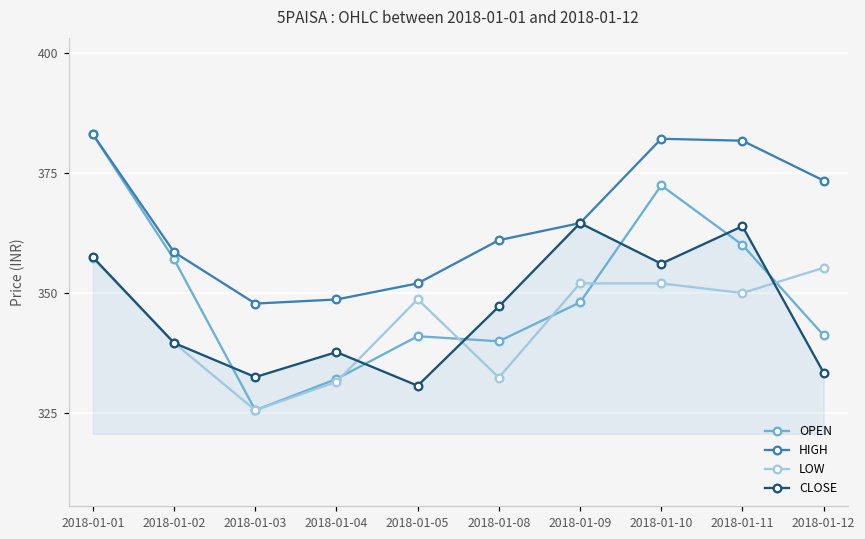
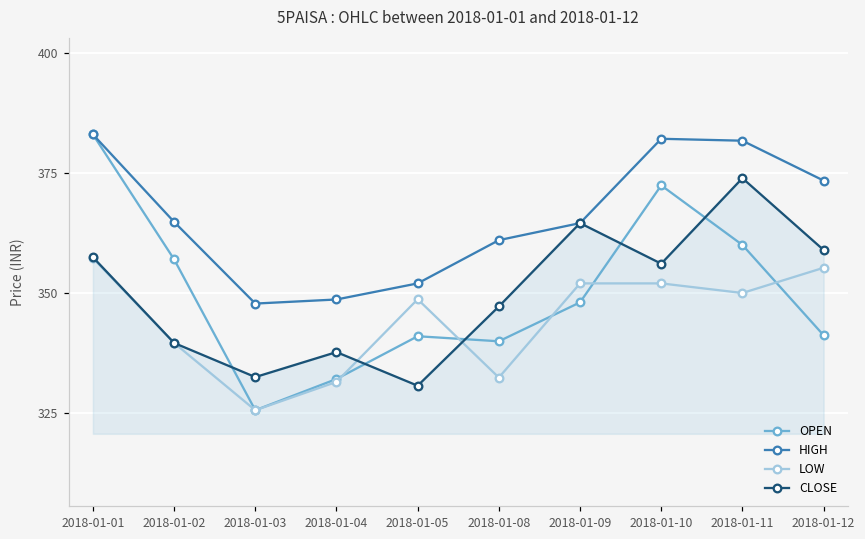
  {
    "OPEN": {
      "2018-01-02": 357,
      "2018-01-04": 332,
      "2018-01-05": 341,
      "2018-01-08": 340,
      "2018-01-09": 348,
      "2018-01-10": 372,
      "2018-01-11": 360,
      "2018-01-12": 341
    },
    "HIGH": {
-     "2018-01-02": 359,
+     "2018-01-02": 365,
      "2018-01-03": 348,
      "2018-01-04": 349,
      "2018-01-05": 352,
      "2018-01-08": 361,
      "2018-01-10": 382,
      "2018-01-11": 382,
      "2018-01-12": 373
    },
    "LOW": {
      "2018-01-04": 332,
      "2018-01-05": 349,
      "2018-01-08": 332,
      "2018-01-09": 352,
      "2018-01-10": 352,
      "2018-01-11": 350,
      "2018-01-12": 355
    },
    "CLOSE": {
      "2018-01-03": 333,
      "2018-01-04": 338,
      "2018-01-05": 331,
      "2018-01-08": 347,
      "2018-01-10": 356,
-     "2018-01-11": 364,
-     "2018-01-12": 333
+     "2018-01-11": 374,
+     "2018-01-12": 359
    }
  }
